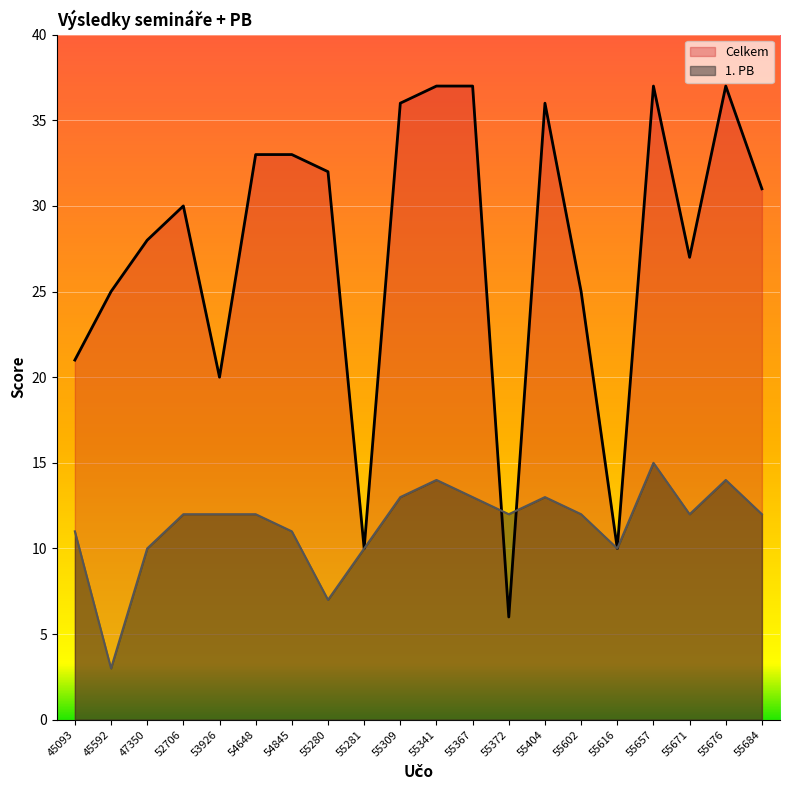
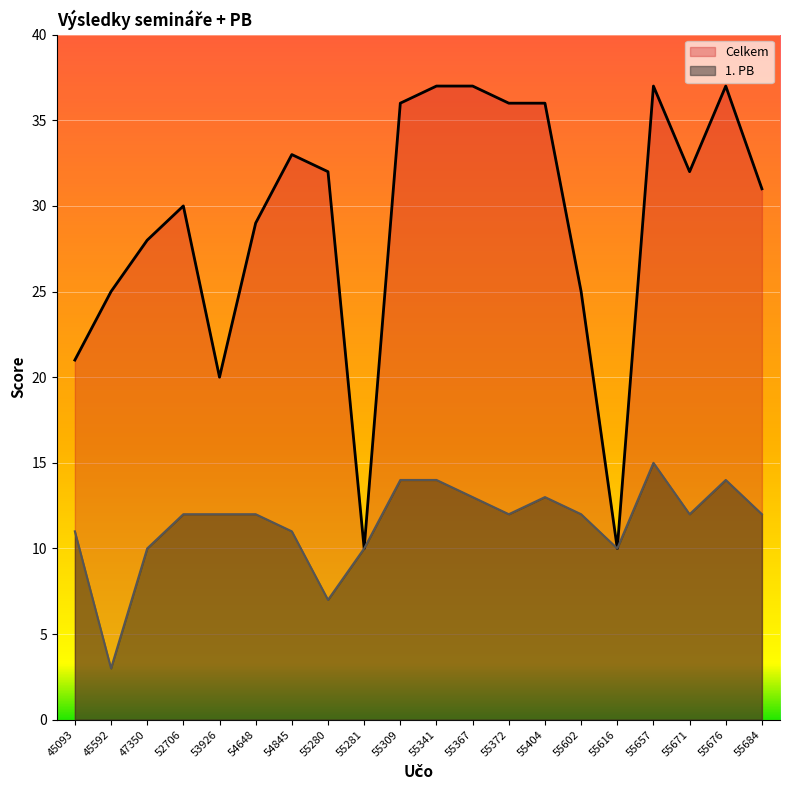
  {
    "Celkem": {
      "45093": 21,
      "45592": 25,
      "47350": 28,
      "52706": 30,
      "53926": 20,
-     "54648": 33,
+     "54648": 29,
      "54845": 33,
      "55280": 32,
      "55309": 36,
      "55341": 37,
      "55367": 37,
-     "55372": 6,
+     "55372": 36,
      "55404": 36,
      "55602": 25,
      "55657": 37,
-     "55671": 27,
+     "55671": 32,
      "55676": 37,
      "55684": 31
    },
    "1. PB": {
      "45093": 11,
      "45592": 3,
      "47350": 10,
      "52706": 12,
      "53926": 12,
      "54648": 12,
      "54845": 11,
      "55280": 7,
-     "55309": 13,
+     "55309": 14,
      "55341": 14,
      "55367": 13,
      "55372": 12,
      "55404": 13,
      "55602": 12,
      "55657": 15,
      "55671": 12,
      "55676": 14,
      "55684": 12
    }
  }
